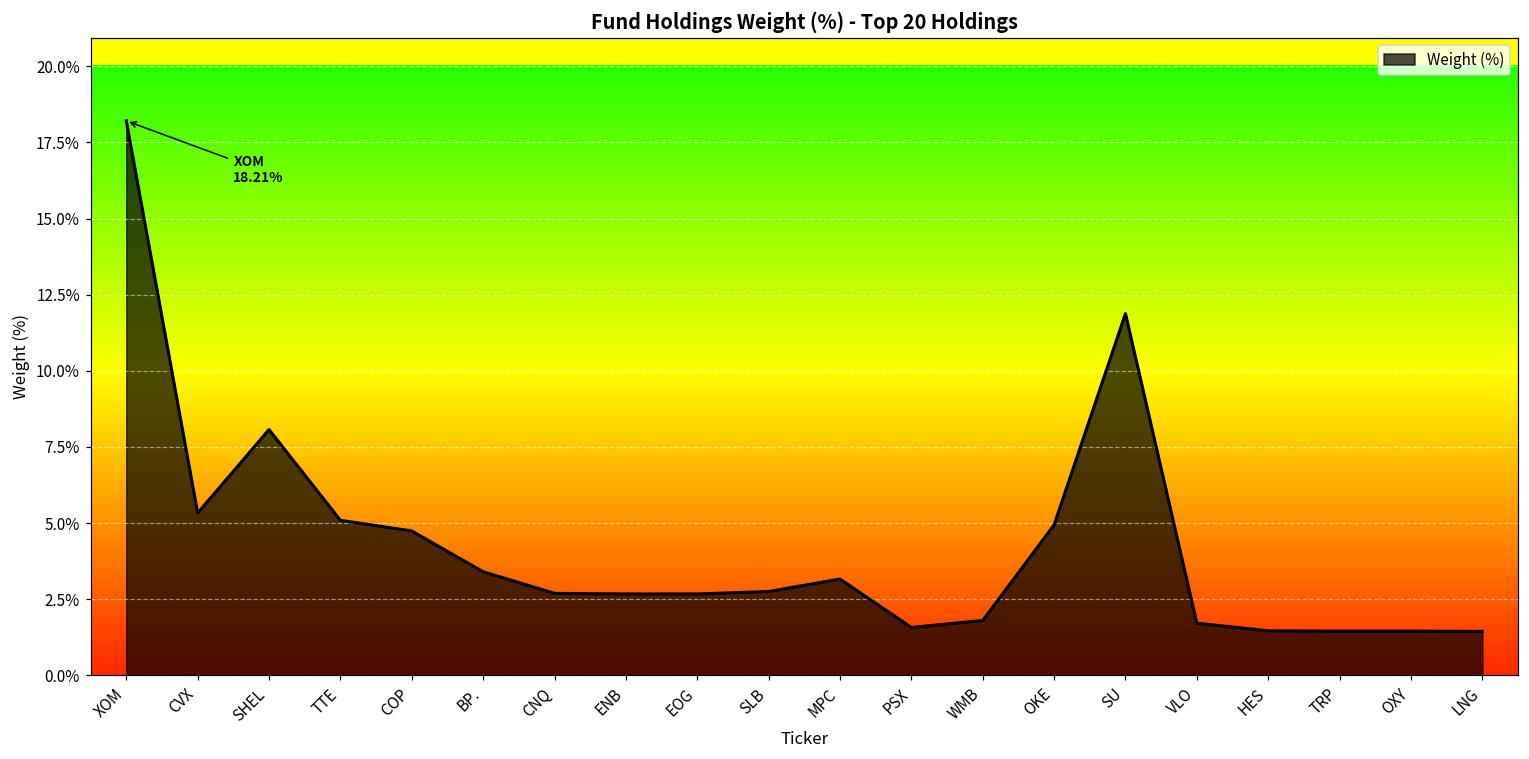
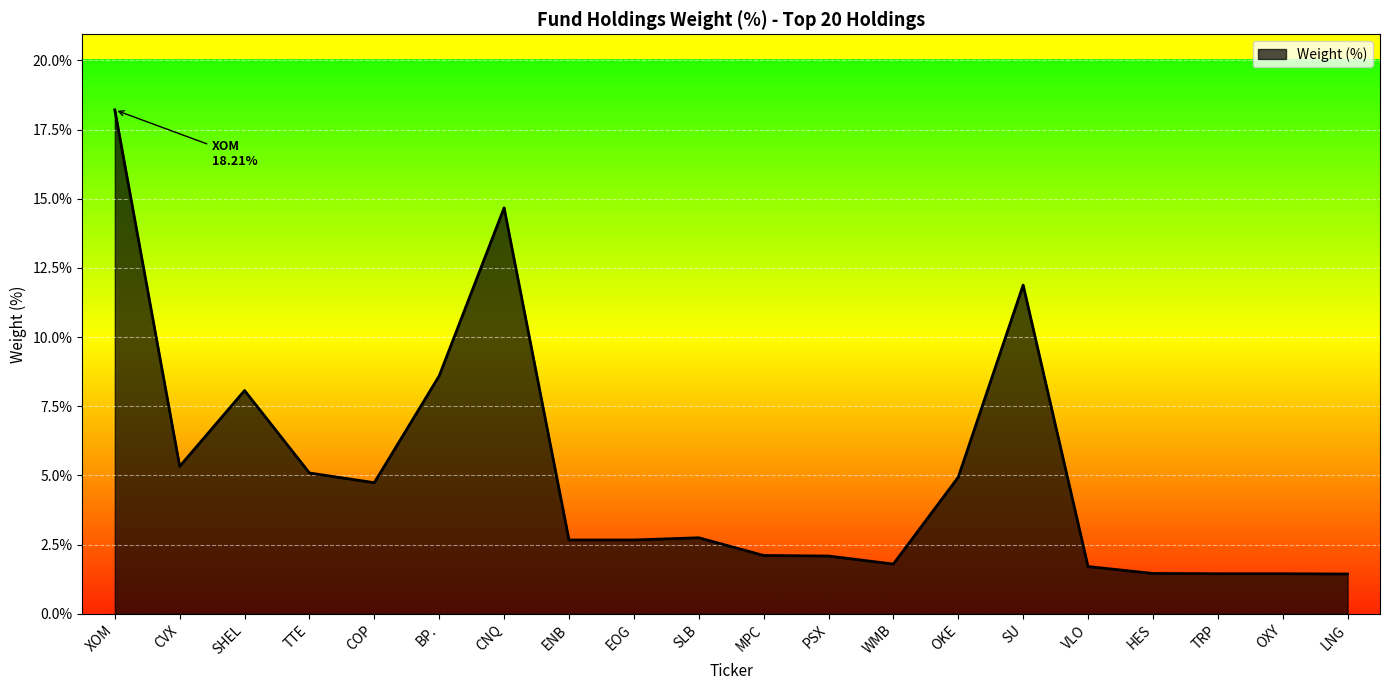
  {
    "CVX": "5.3%",
    "SHEL": "8.1%",
    "TTE": "5.1%",
    "COP": "4.7%",
-   "BP.": "3.4%",
-   "CNQ": "2.7%",
+   "BP.": "8.6%",
+   "CNQ": "14.7%",
    "ENB": "2.7%",
    "EOG": "2.7%",
    "SLB": "2.8%",
-   "MPC": "3.2%",
-   "PSX": "1.6%",
+   "MPC": "2.1%",
+   "PSX": "2.1%",
    "WMB": "1.8%",
    "OKE": "4.9%",
    "SU": "11.9%",
    "VLO": "1.7%",
    "HES": "1.5%",
    "TRP": "1.5%",
    "OXY": "1.5%",
    "LNG": "1.4%"
  }
